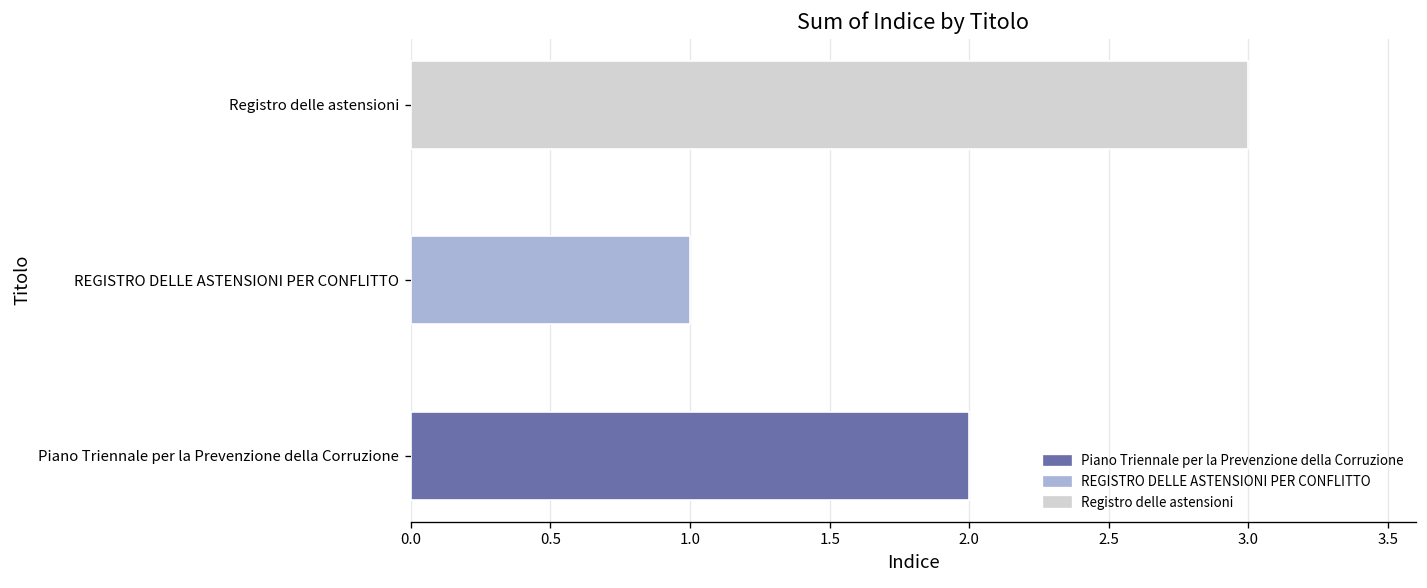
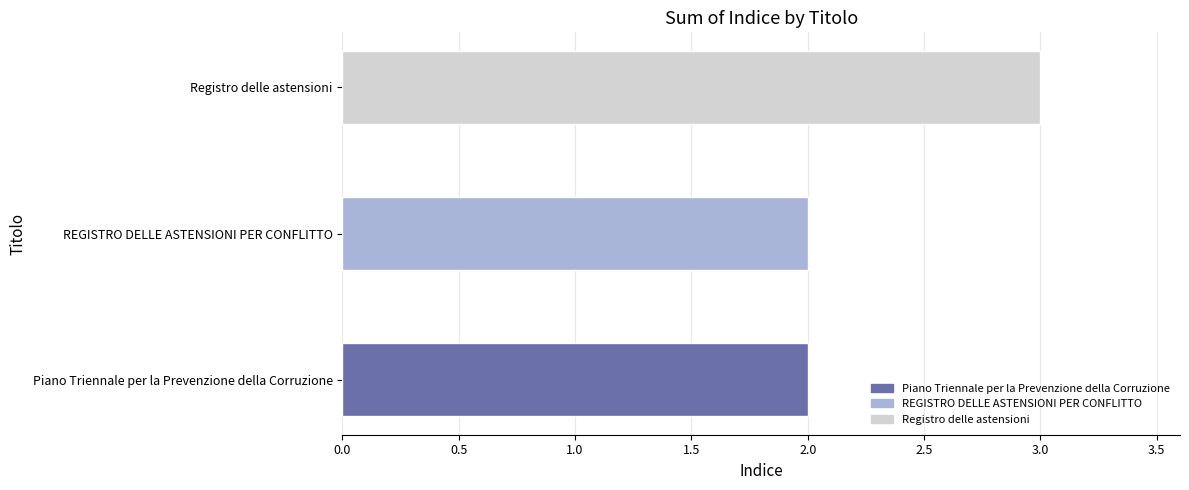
  {
    "Registro delle astensioni": 3,
-   "REGISTRO DELLE ASTENSIONI PER CONFLITTO": 1,
+   "REGISTRO DELLE ASTENSIONI PER CONFLITTO": 2,
    "Piano Triennale per la Prevenzione della Corruzione": 2
  }
